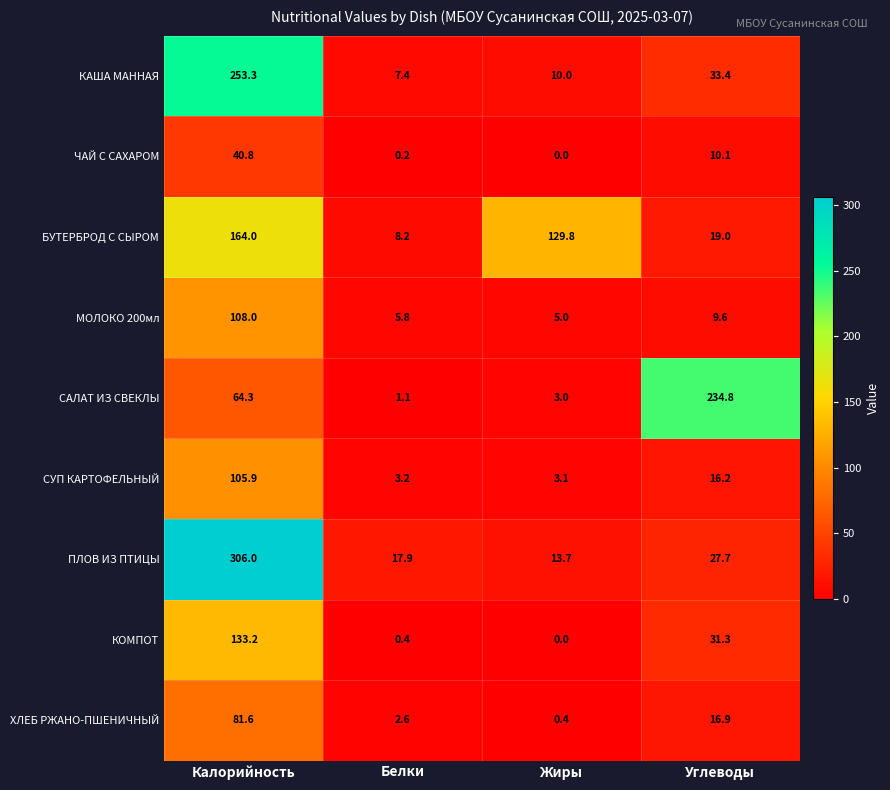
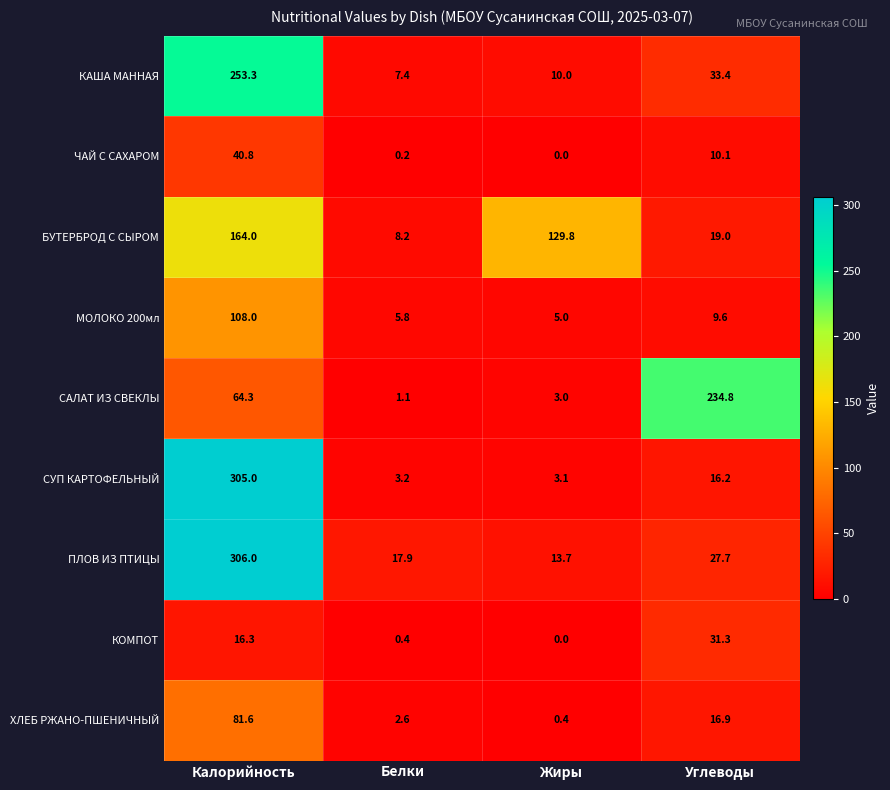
  {
    "КАША МАННАЯ": {
      "Калорийность": 253.3,
      "Белки": 7.4,
      "Жиры": 10.0,
      "Углеводы": 33.4
    },
    "ЧАЙ С САХАРОМ": {
      "Калорийность": 40.8,
      "Белки": 0.2,
      "Жиры": 0.0,
      "Углеводы": 10.1
    },
    "БУТЕРБРОД С СЫРОМ": {
      "Калорийность": 164.0,
      "Белки": 8.2,
      "Жиры": 129.8,
      "Углеводы": 19.0
    },
    "МОЛОКО 200мл": {
      "Калорийность": 108.0,
      "Белки": 5.8,
      "Жиры": 5.0,
      "Углеводы": 9.6
    },
    "САЛАТ ИЗ СВЕКЛЫ": {
      "Калорийность": 64.3,
      "Белки": 1.1,
      "Жиры": 3.0,
      "Углеводы": 234.8
    },
    "СУП КАРТОФЕЛЬНЫЙ": {
-     "Калорийность": 105.9,
+     "Калорийность": 305.0,
      "Белки": 3.2,
      "Жиры": 3.1,
      "Углеводы": 16.2
    },
    "ПЛОВ ИЗ ПТИЦЫ": {
      "Калорийность": 306.0,
      "Белки": 17.9,
      "Жиры": 13.7,
      "Углеводы": 27.7
    },
    "КОМПОТ": {
-     "Калорийность": 133.2,
+     "Калорийность": 16.3,
      "Белки": 0.4,
      "Жиры": 0.0,
      "Углеводы": 31.3
    },
    "ХЛЕБ РЖАНО-ПШЕНИЧНЫЙ": {
      "Калорийность": 81.6,
      "Белки": 2.6,
      "Жиры": 0.4,
      "Углеводы": 16.9
    }
  }
